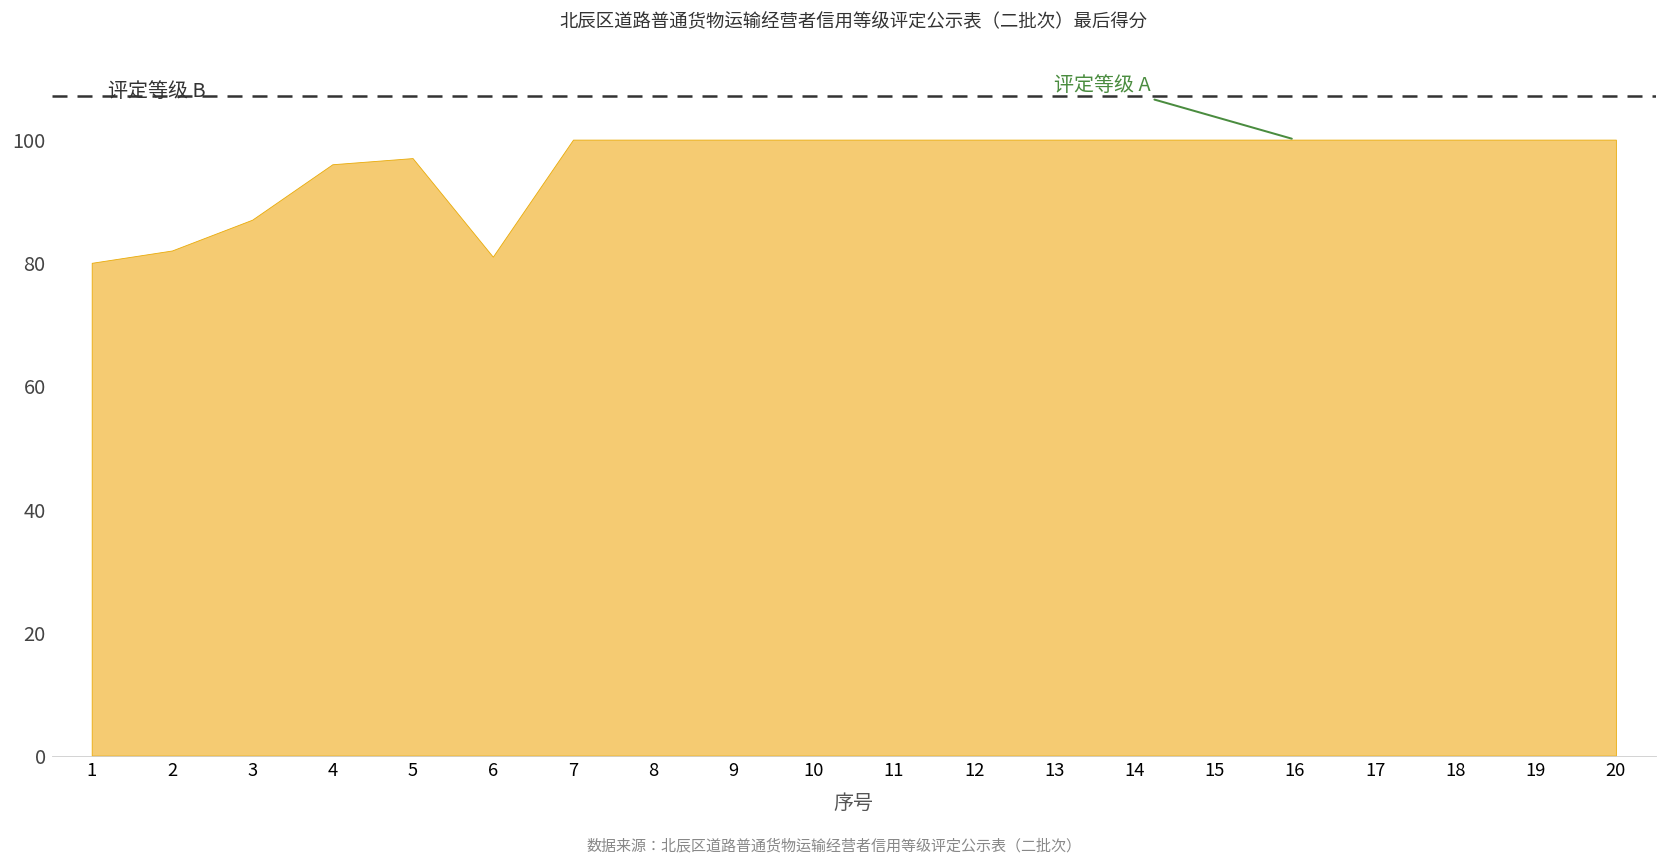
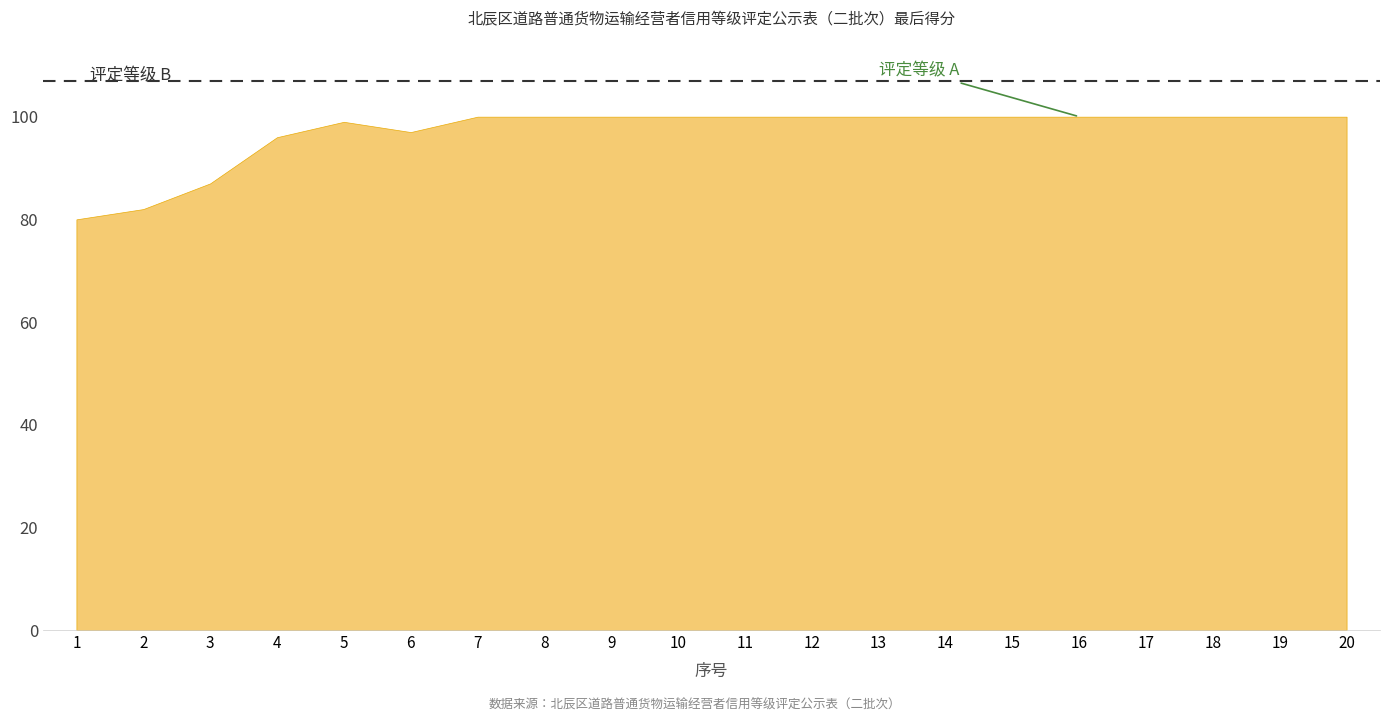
  {
    "1": 80,
    "2": 82,
    "3": 87,
    "4": 96,
-   "5": 97,
-   "6": 81,
+   "5": 99,
+   "6": 97,
    "7": 100,
    "8": 100,
    "9": 100,
    "10": 100,
    "11": 100,
    "12": 100,
    "13": 100,
    "14": 100,
    "15": 100,
    "16": 100,
    "17": 100,
    "18": 100,
    "19": 100,
    "20": 100
  }
